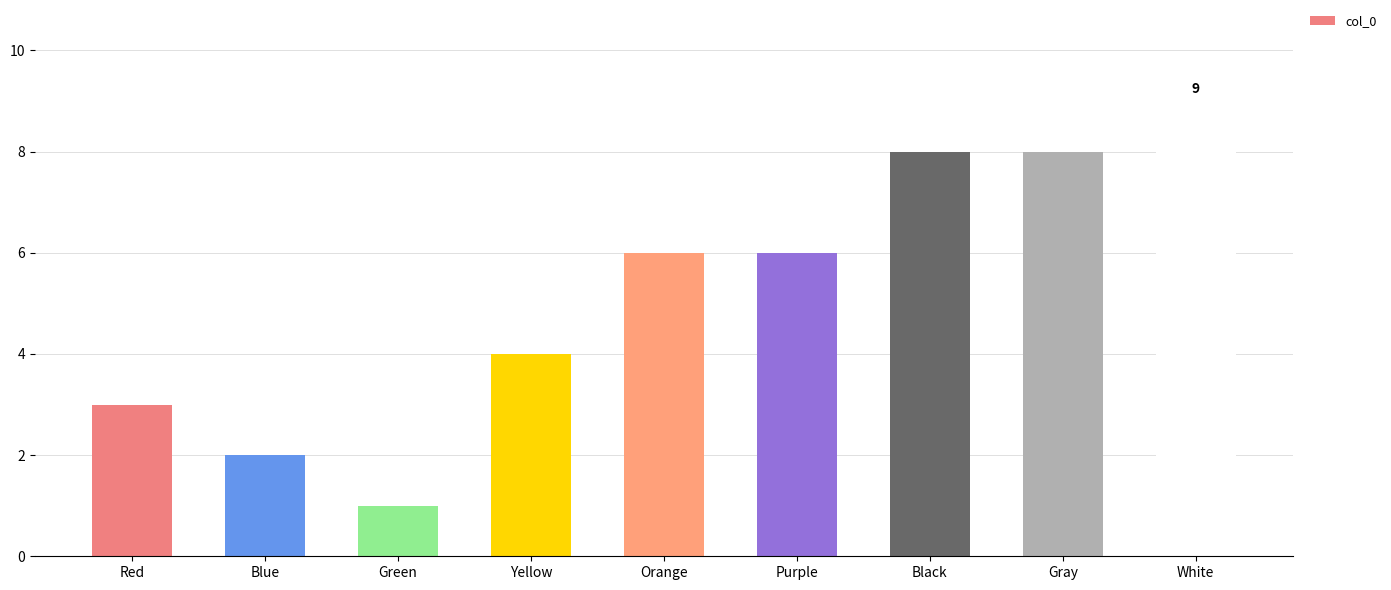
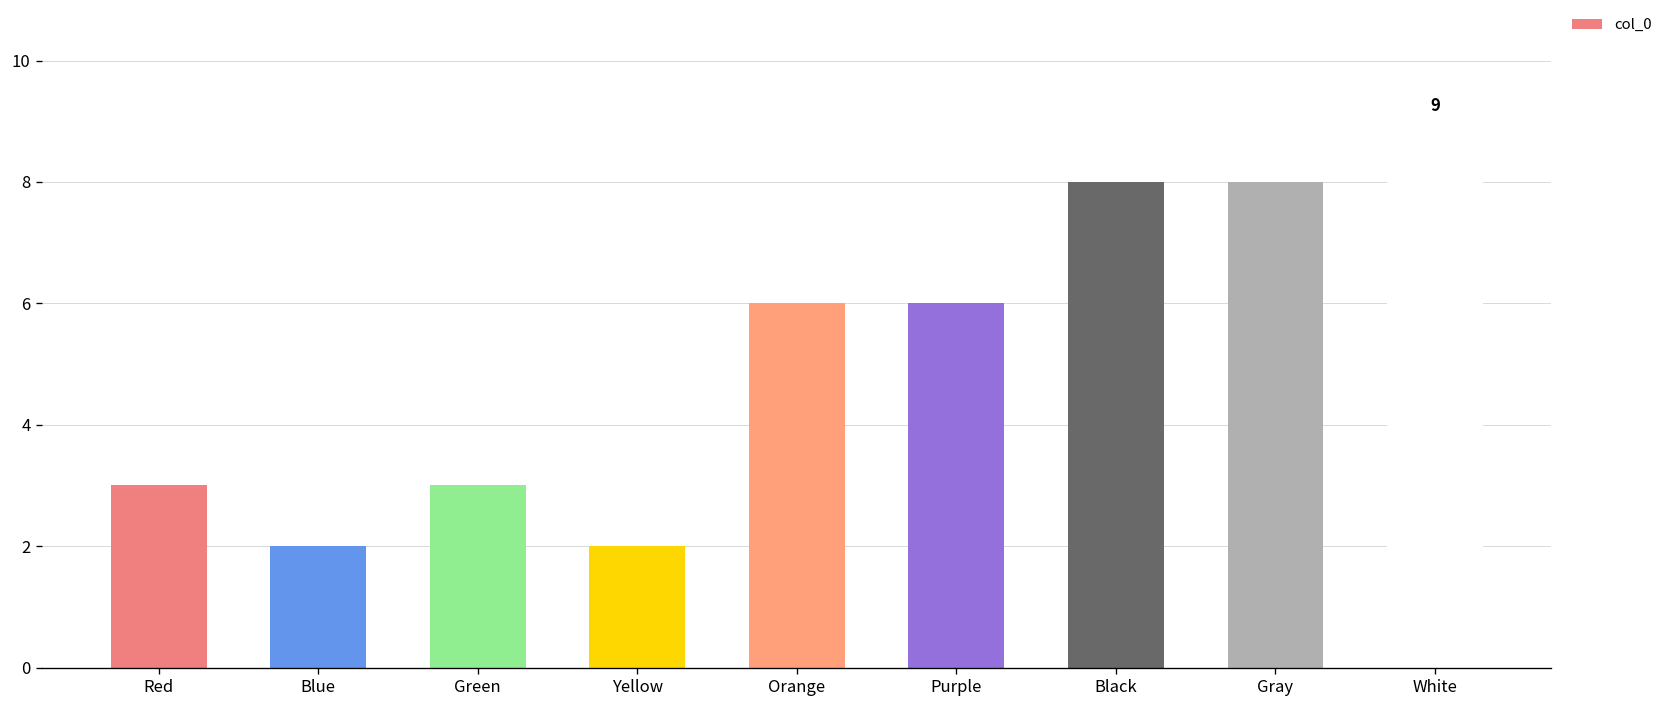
  {
    "Red": 3,
    "Blue": 2,
-   "Green": 1,
-   "Yellow": 4,
+   "Green": 3,
+   "Yellow": 2,
    "Orange": 6,
    "Purple": 6,
    "Black": 8,
    "Gray": 8
  }
